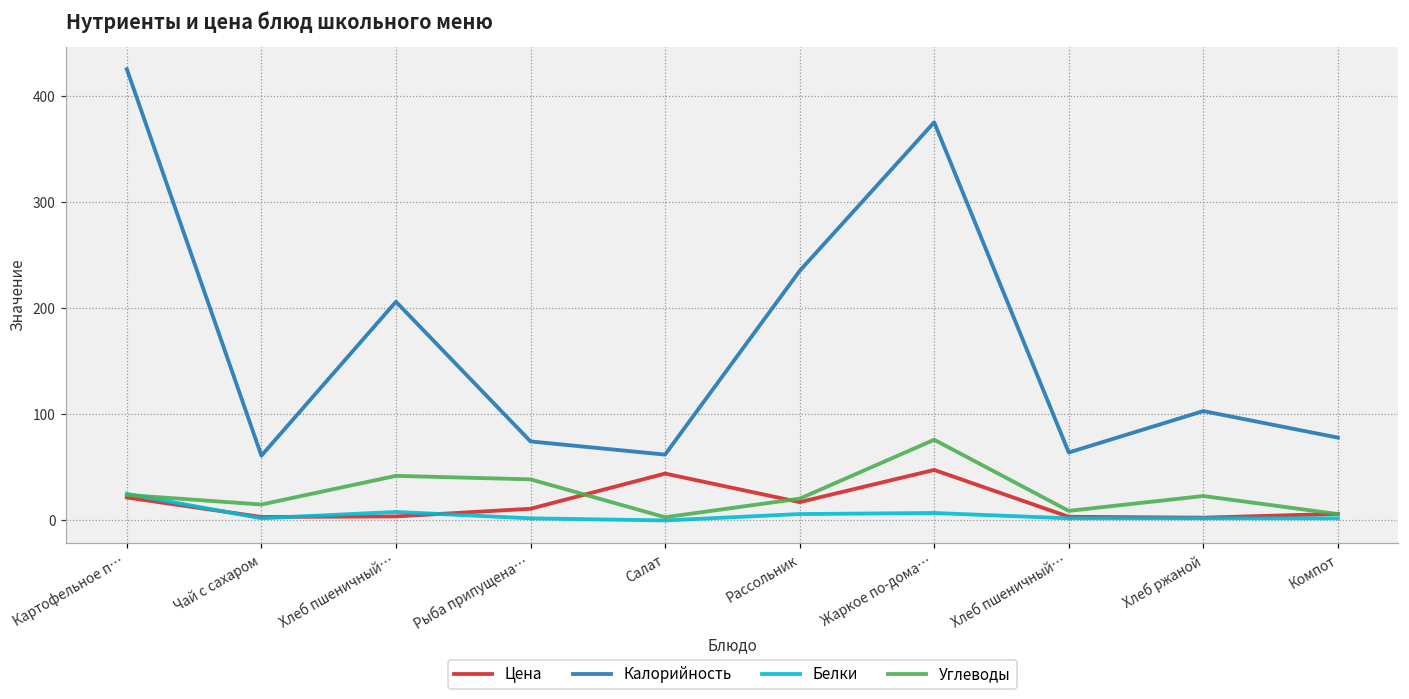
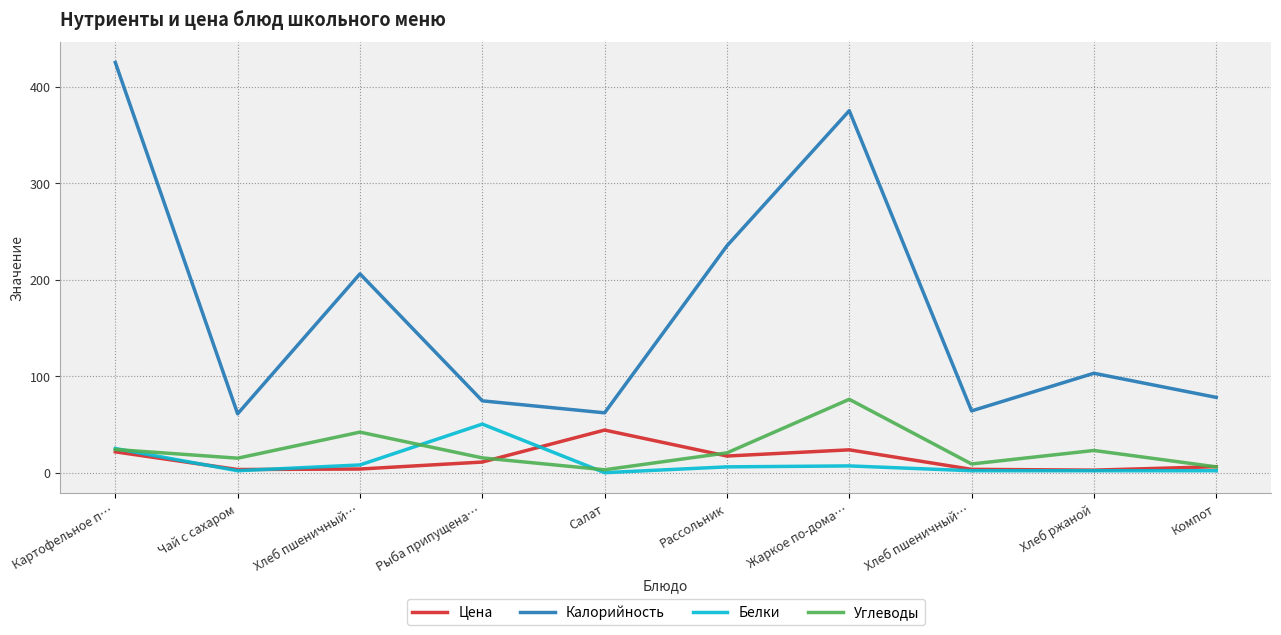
  {
    "Цена": {
      "Рыба припущена…": 10,
      "Салат": 40,
      "Рассольник": 20,
-     "Жаркое по-дома…": 50
+     "Жаркое по-дома…": 20
    },
    "Калорийность": {
      "Картофельное п…": 430,
      "Чай с сахаром": 60,
      "Рыба припущена…": 70,
      "Салат": 60,
      "Рассольник": 240,
      "Жаркое по-дома…": 380,
      "Хлеб ржаной": 100,
      "Компот": 80
    },
    "Белки": {
-     "Рыба припущена…": 0,
+     "Рыба припущена…": 50,
      "Салат": 0,
      "Рассольник": 10,
      "Жаркое по-дома…": 10,
      "Компот": 0
    },
    "Углеводы": {
      "Чай с сахаром": 20,
-     "Рыба припущена…": 40,
+     "Рыба припущена…": 20,
      "Салат": 0,
      "Рассольник": 20,
      "Жаркое по-дома…": 80,
      "Хлеб ржаной": 20
    }
  }
